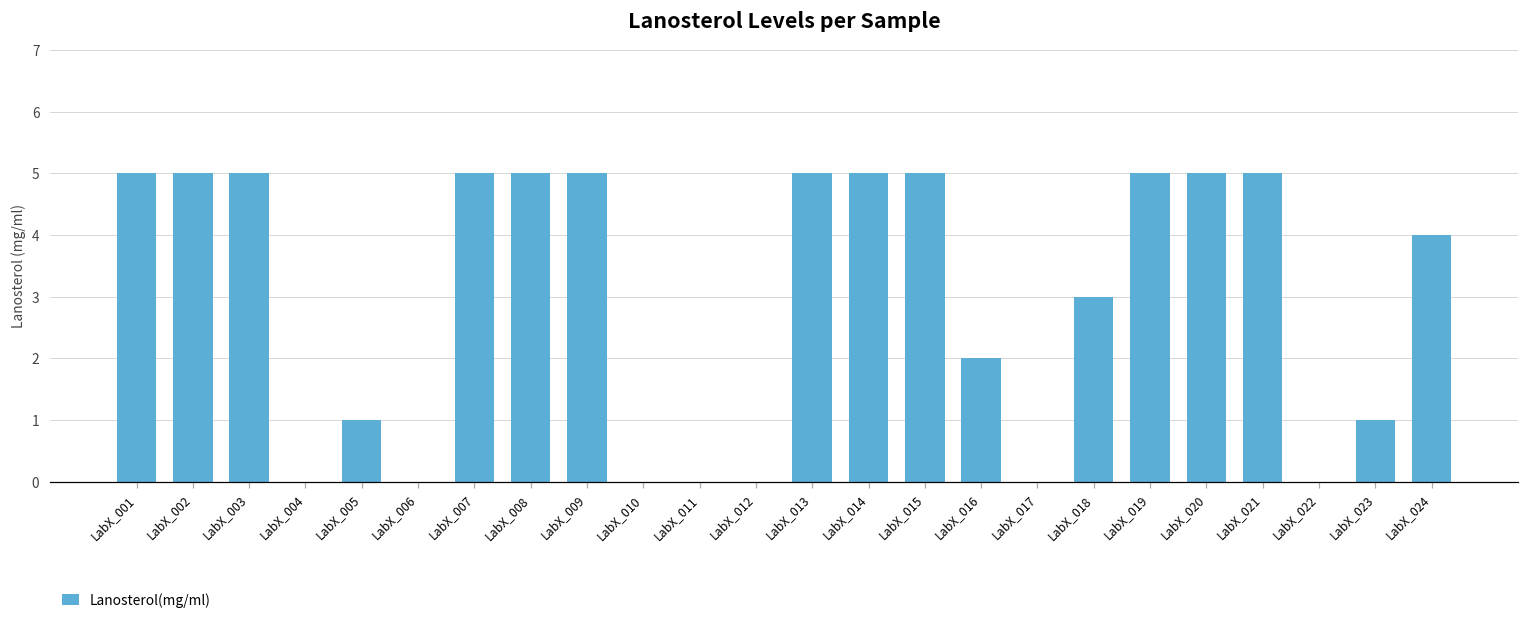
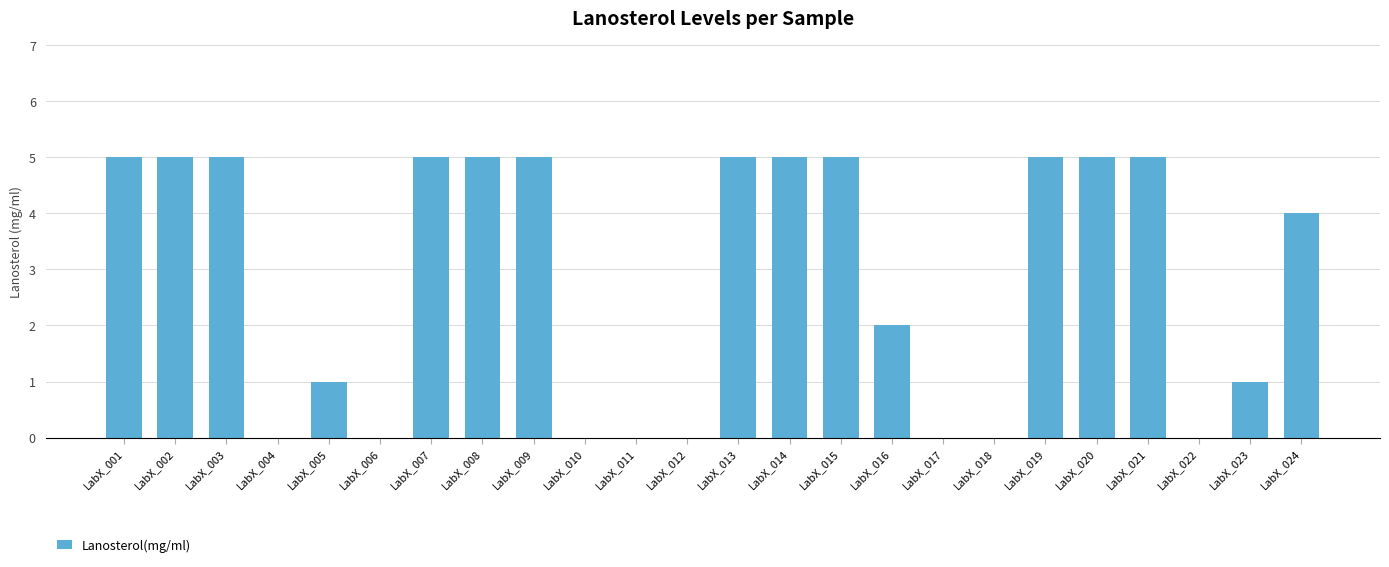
  {
    "LabX_001": 5,
    "LabX_002": 5,
    "LabX_003": 5,
    "LabX_004": 0,
    "LabX_005": 1,
    "LabX_006": 0,
    "LabX_007": 5,
    "LabX_008": 5,
    "LabX_009": 5,
    "LabX_010": 0,
    "LabX_011": 0,
    "LabX_012": 0,
    "LabX_013": 5,
    "LabX_014": 5,
    "LabX_015": 5,
    "LabX_016": 2,
    "LabX_017": 0,
-   "LabX_018": 3,
+   "LabX_018": 0,
    "LabX_019": 5,
    "LabX_020": 5,
    "LabX_021": 5,
    "LabX_022": 0,
    "LabX_023": 1,
    "LabX_024": 4
  }
